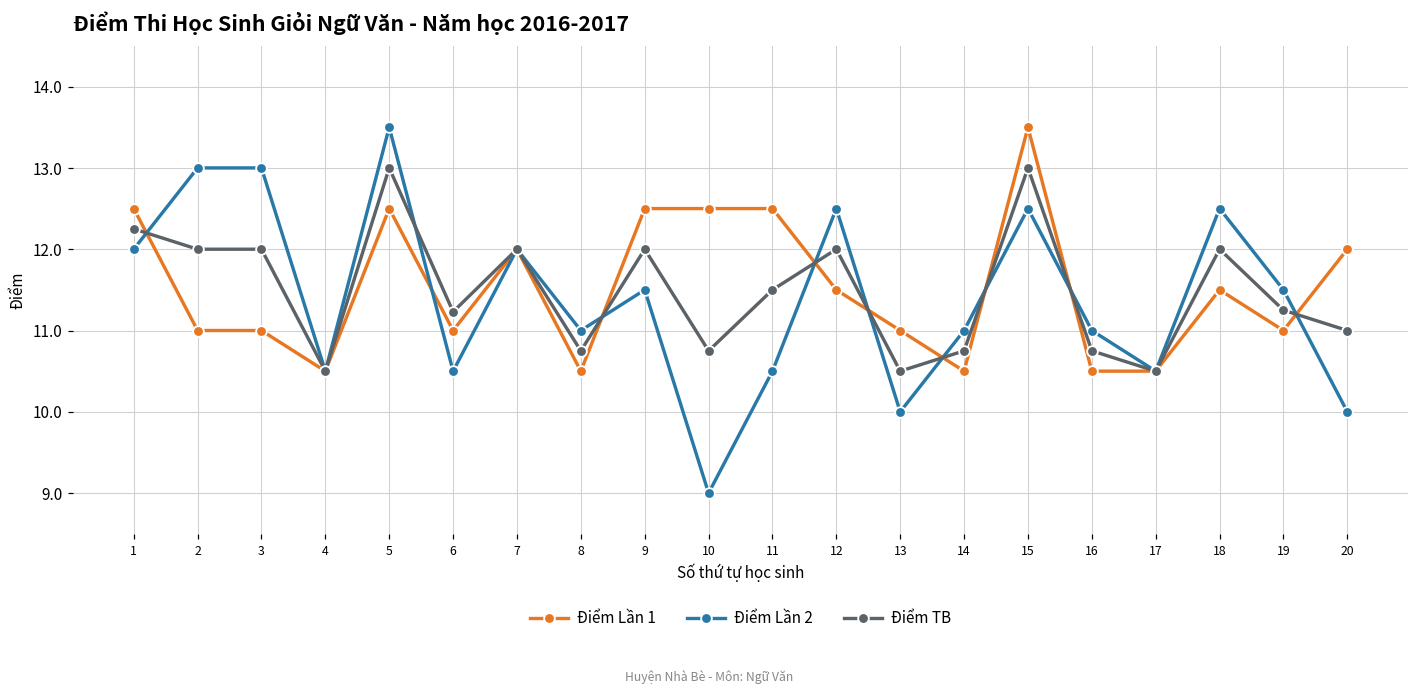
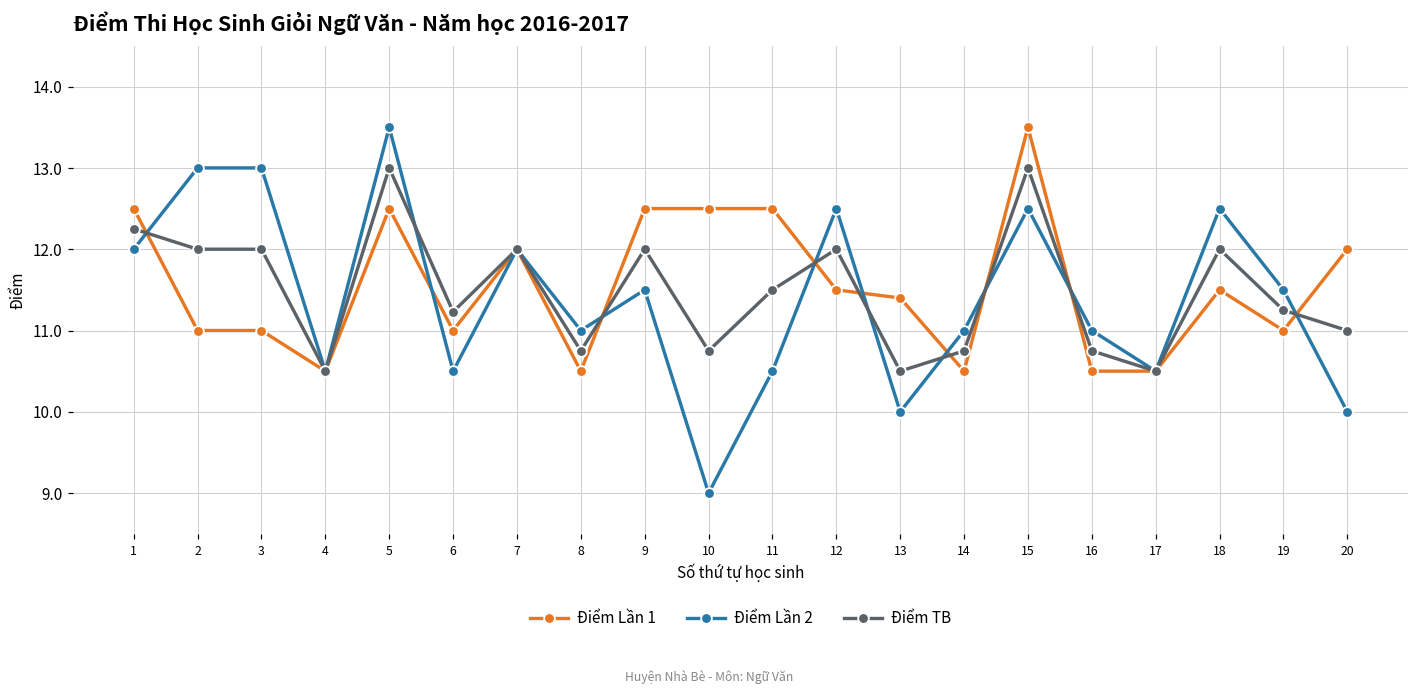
  {
    "Điểm Lần 1": {
      "1": 12.5,
      "2": 11.0,
      "3": 11.0,
      "5": 12.5,
      "6": 11.0,
      "8": 10.5,
      "9": 12.5,
      "10": 12.5,
      "11": 12.5,
      "12": 11.5,
-     "13": 11.0,
+     "13": 11.4,
      "14": 10.5,
      "15": 13.5,
      "16": 10.5,
      "18": 11.5,
      "19": 11.0,
      "20": 12.0
    },
    "Điểm Lần 2": {
      "1": 12.0,
      "2": 13.0,
      "3": 13.0,
      "5": 13.5,
      "6": 10.5,
      "8": 11.0,
      "9": 11.5,
      "10": 9.0,
      "11": 10.5,
      "12": 12.5,
      "13": 10.0,
      "14": 11.0,
      "15": 12.5,
      "16": 11.0,
      "18": 12.5,
      "19": 11.5,
      "20": 10.0
    },
    "Điểm TB": {
      "1": 12.3,
      "2": 12.0,
      "3": 12.0,
      "5": 13.0,
      "6": 11.2,
      "8": 10.8,
      "9": 12.0,
      "10": 10.8,
      "11": 11.5,
      "12": 12.0,
      "13": 10.5,
      "14": 10.8,
      "15": 13.0,
      "16": 10.8,
      "18": 12.0,
      "19": 11.3,
      "20": 11.0
    }
  }
